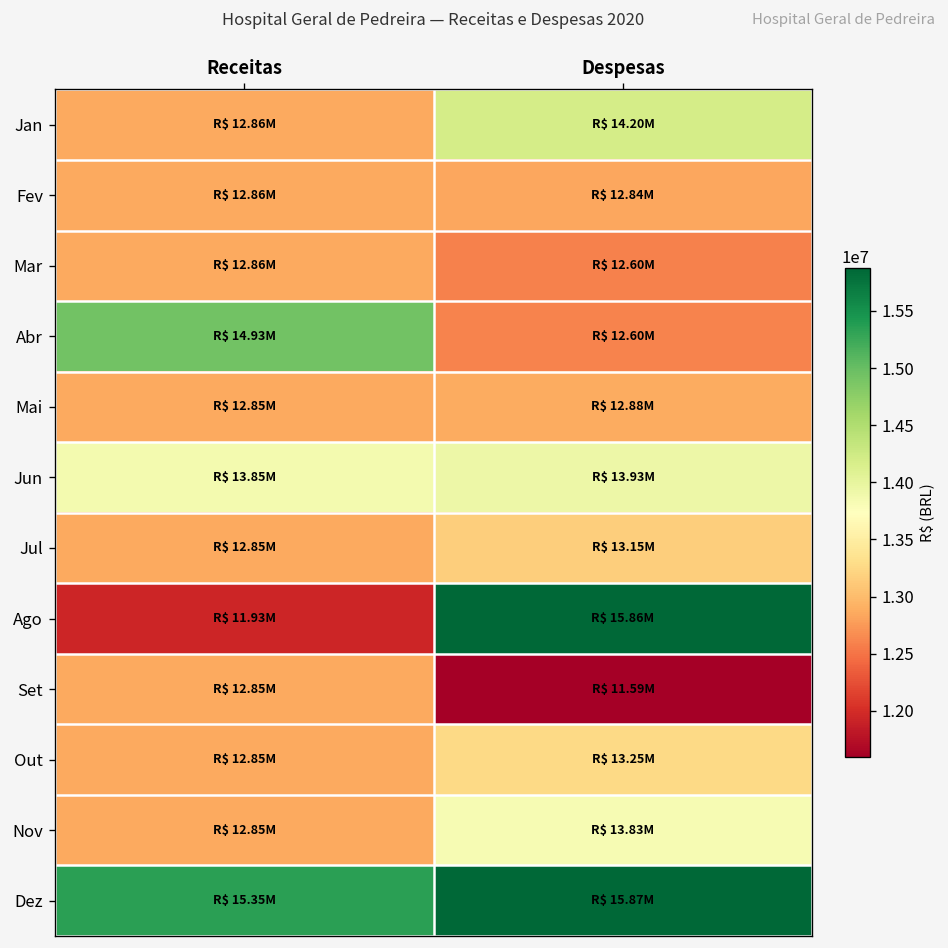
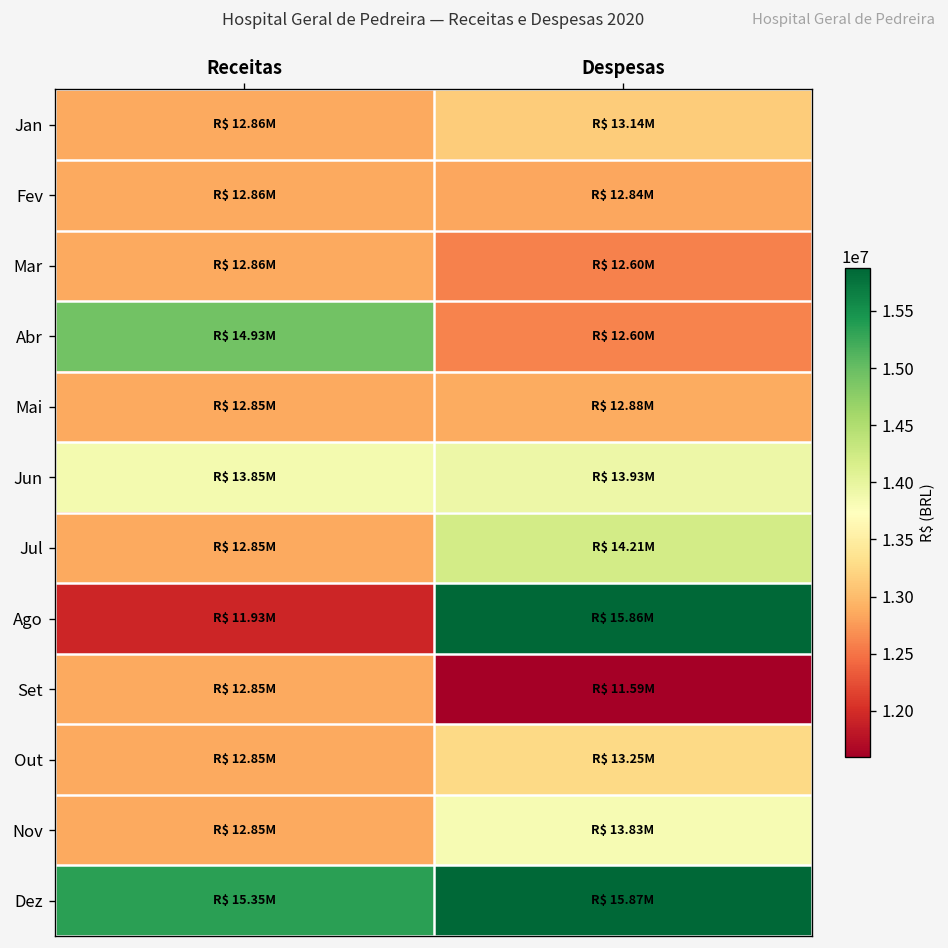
  {
    "Jan": {
      "Receitas": "12.86M",
-     "Despesas": "14.20M"
+     "Despesas": "13.14M"
    },
    "Fev": {
      "Receitas": "12.86M",
      "Despesas": "12.84M"
    },
    "Mar": {
      "Receitas": "12.86M",
      "Despesas": "12.60M"
    },
    "Abr": {
      "Receitas": "14.93M",
      "Despesas": "12.60M"
    },
    "Mai": {
      "Receitas": "12.85M",
      "Despesas": "12.88M"
    },
    "Jun": {
      "Receitas": "13.85M",
      "Despesas": "13.93M"
    },
    "Jul": {
      "Receitas": "12.85M",
-     "Despesas": "13.15M"
+     "Despesas": "14.21M"
    },
    "Ago": {
      "Receitas": "11.93M",
      "Despesas": "15.86M"
    },
    "Set": {
      "Receitas": "12.85M",
      "Despesas": "11.59M"
    },
    "Out": {
      "Receitas": "12.85M",
      "Despesas": "13.25M"
    },
    "Nov": {
      "Receitas": "12.85M",
      "Despesas": "13.83M"
    },
    "Dez": {
      "Receitas": "15.35M",
      "Despesas": "15.87M"
    }
  }
